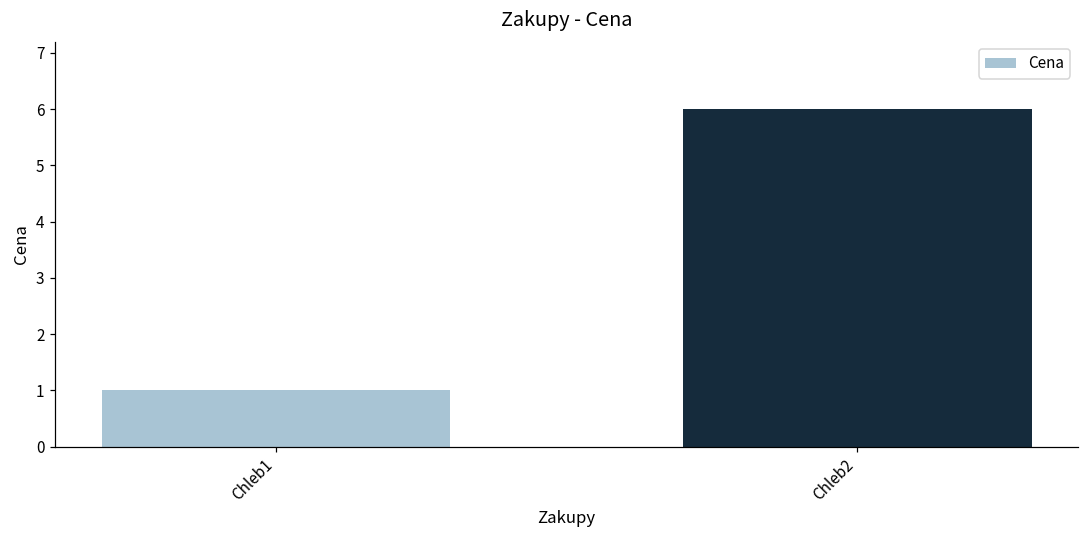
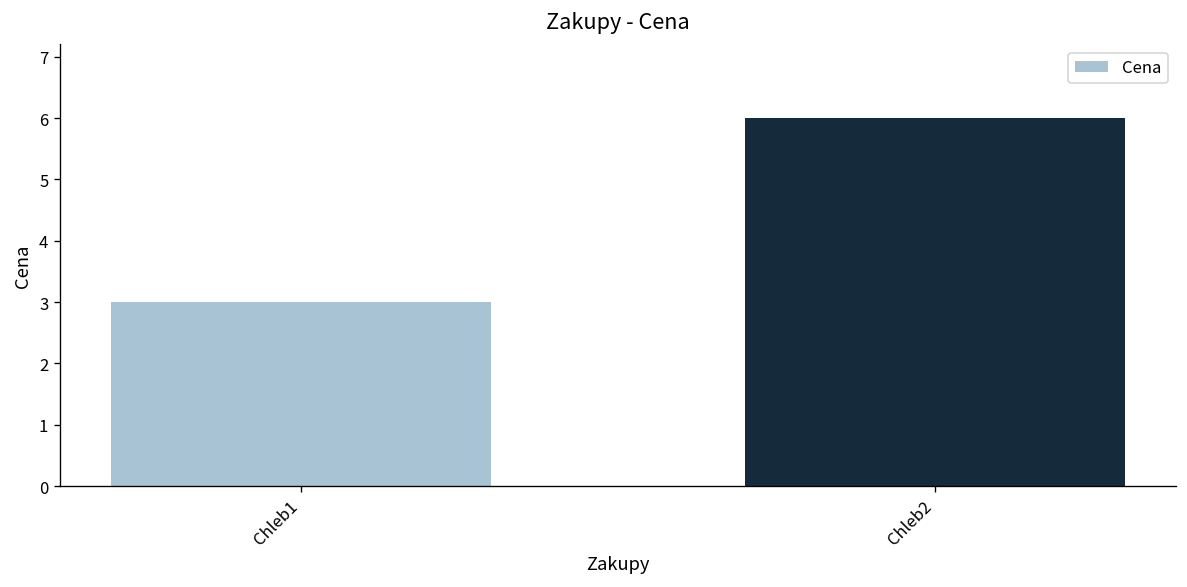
  {
-   "Chleb1": 1,
+   "Chleb1": 3,
    "Chleb2": 6
  }
